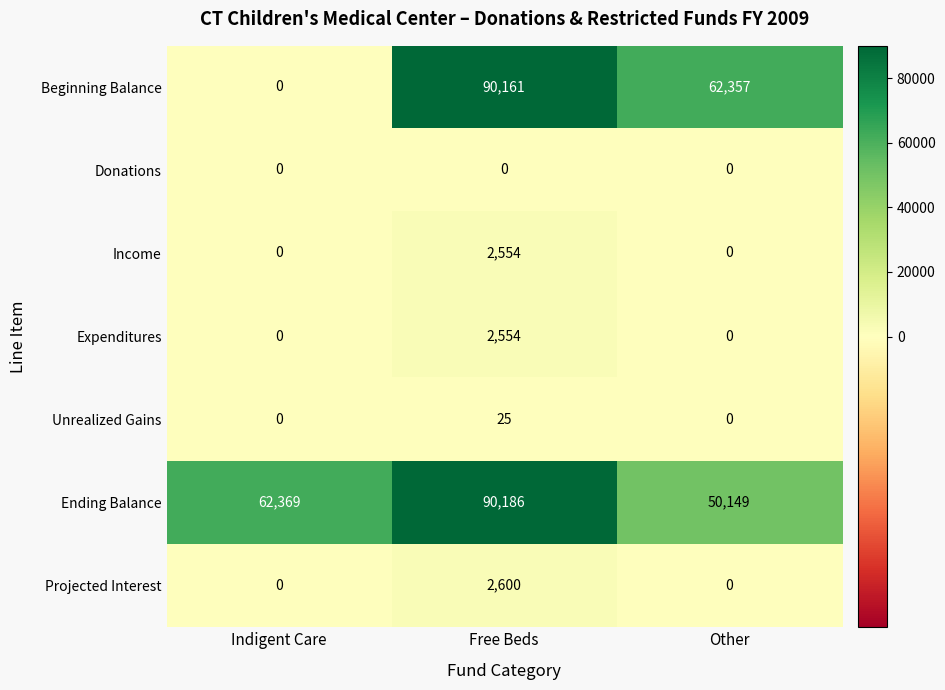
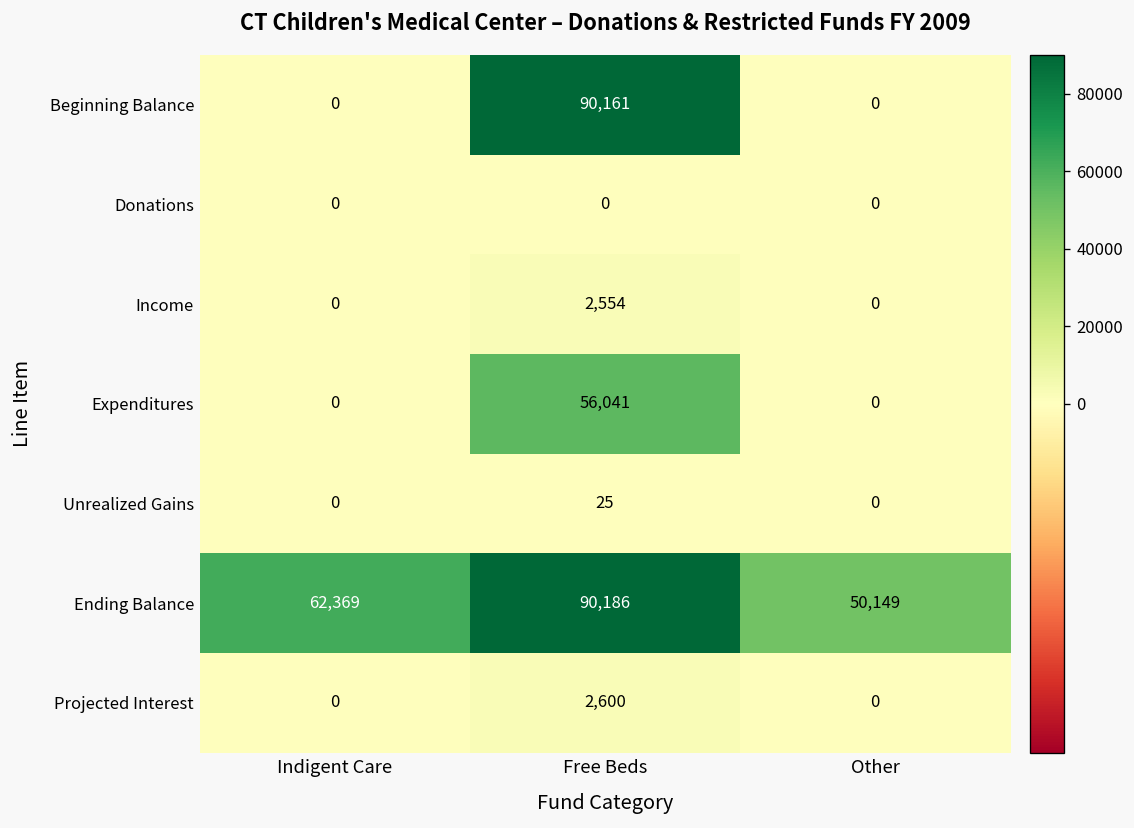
  {
    "Beginning Balance": {
      "Indigent Care": "0",
      "Free Beds": "90,161",
-     "Other": "62,357"
+     "Other": "0"
    },
    "Donations": {
      "Indigent Care": "0",
      "Free Beds": "0",
      "Other": "0"
    },
    "Income": {
      "Indigent Care": "0",
      "Free Beds": "2,554",
      "Other": "0"
    },
    "Expenditures": {
      "Indigent Care": "0",
-     "Free Beds": "2,554",
+     "Free Beds": "56,041",
      "Other": "0"
    },
    "Unrealized Gains": {
      "Indigent Care": "0",
      "Free Beds": "25",
      "Other": "0"
    },
    "Ending Balance": {
      "Indigent Care": "62,369",
      "Free Beds": "90,186",
      "Other": "50,149"
    },
    "Projected Interest": {
      "Indigent Care": "0",
      "Free Beds": "2,600",
      "Other": "0"
    }
  }
